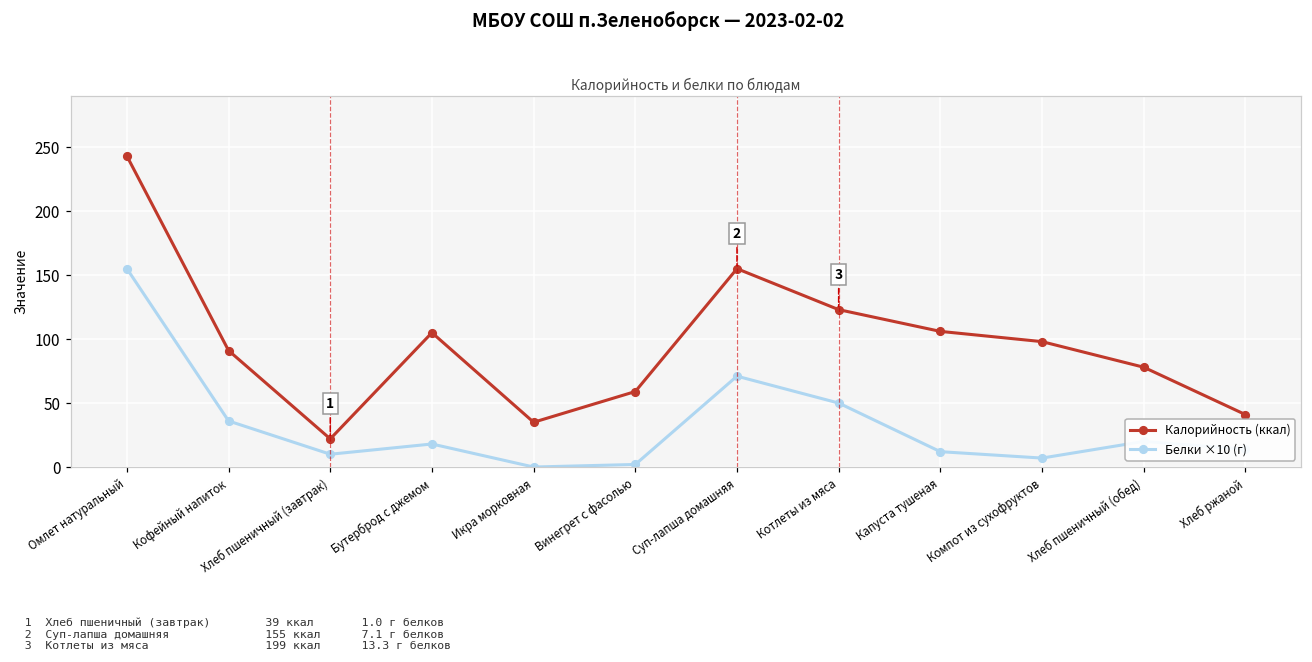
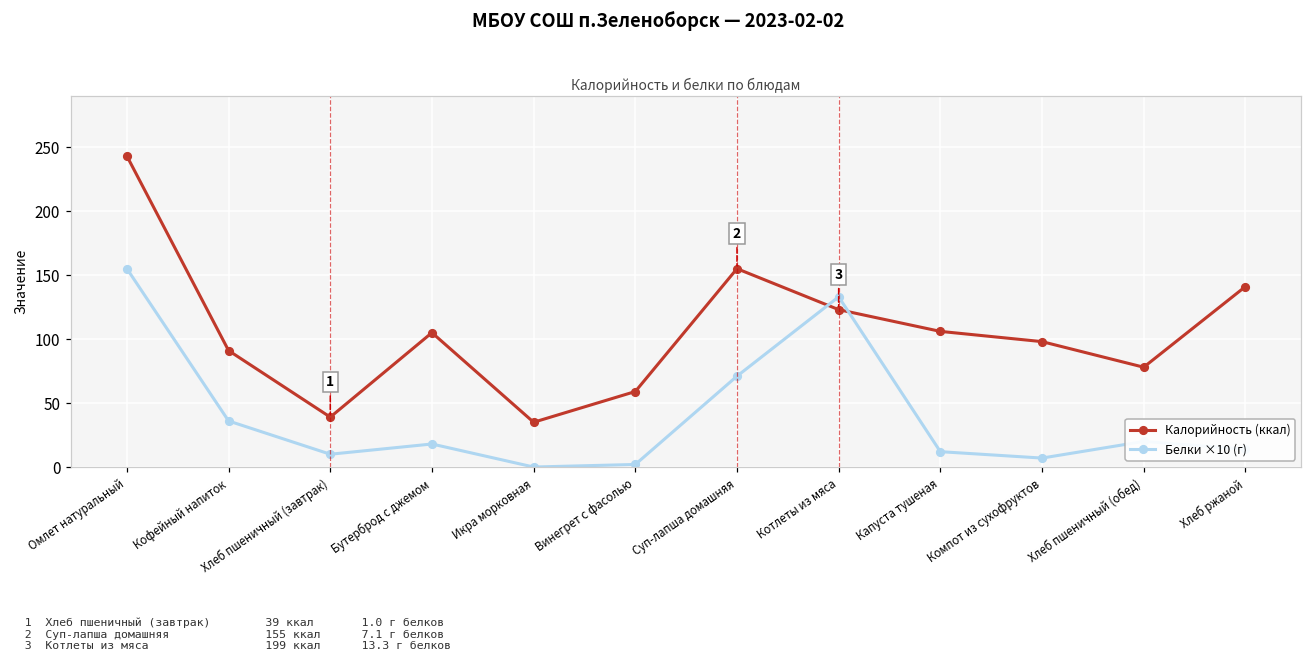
  {
    "Калорийность (ккал)": {
      "Омлет натуральный": 243,
      "Кофейный напиток": 91,
-     "Хлеб пшеничный (завтрак)": 22,
+     "Хлеб пшеничный (завтрак)": 39,
      "Бутерброд с джемом": 105,
      "Икра морковная": 35,
      "Винегрет с фасолью": 59,
      "Капуста тушеная": 106,
      "Компот из сухофруктов": 98,
      "Хлеб пшеничный (обед)": 78,
-     "Хлеб ржаной": 41
+     "Хлеб ржаной": 141
    },
    "Белки ×10 (г)": {
      "Омлет натуральный": 155,
      "Кофейный напиток": 36,
      "Хлеб пшеничный (завтрак)": 10,
      "Бутерброд с джемом": 18,
      "Икра морковная": 0,
      "Винегрет с фасолью": 2,
      "Суп-лапша домашняя": 71,
-     "Котлеты из мяса": 50,
+     "Котлеты из мяса": 133,
      "Капуста тушеная": 12,
      "Компот из сухофруктов": 7
    }
  }
